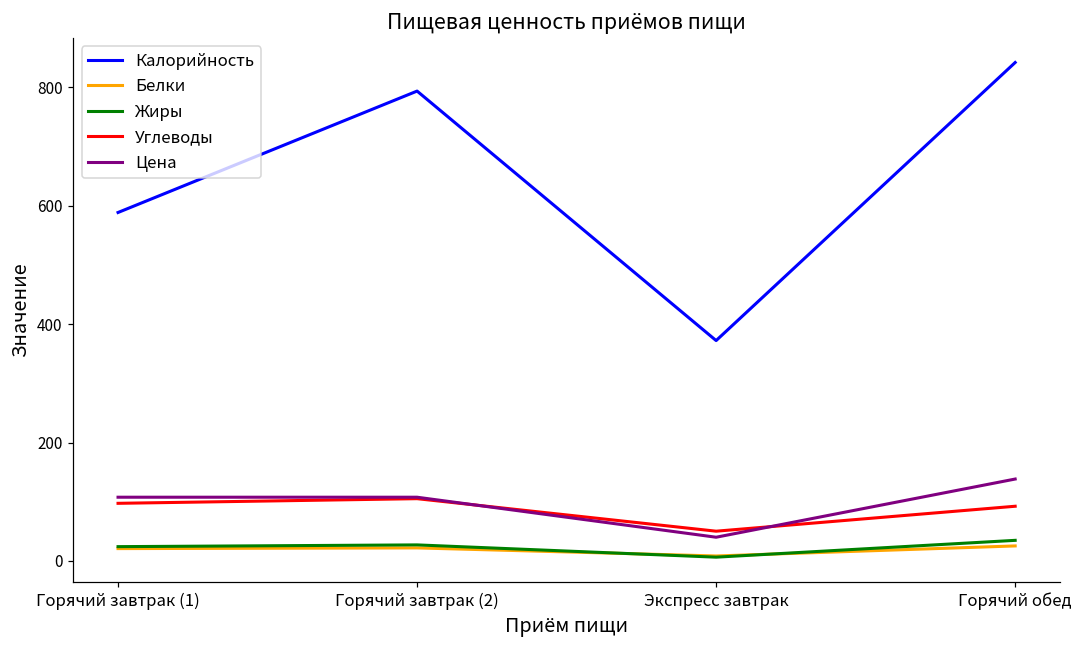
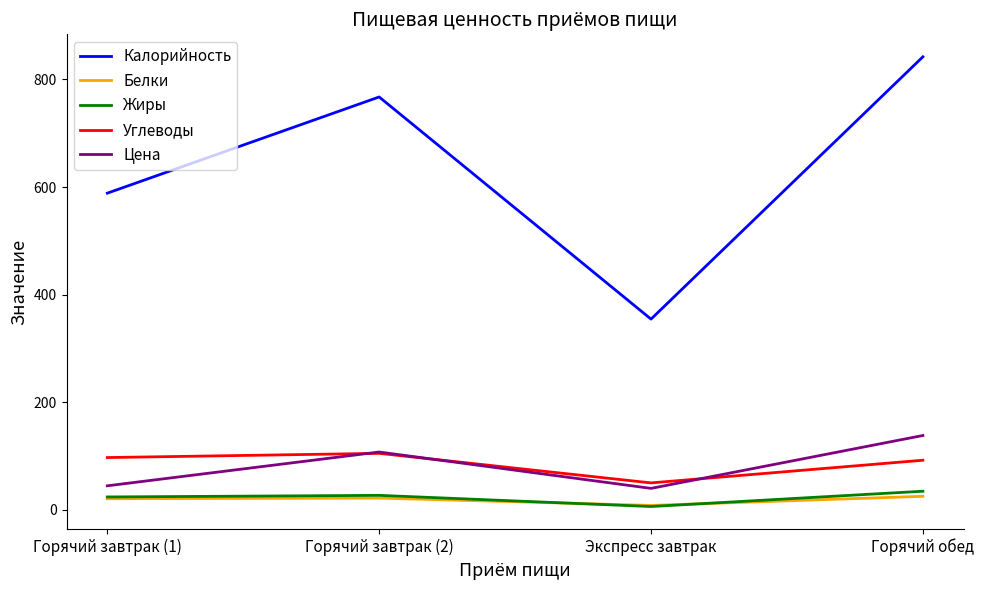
  {
    "Калорийность": {
      "Горячий завтрак (1)": 590,
-     "Горячий завтрак (2)": 790,
-     "Экспресс завтрак": 370,
+     "Горячий завтрак (2)": 770,
+     "Экспресс завтрак": 350,
      "Горячий обед": 840
    },
    "Белки": {
      "Горячий завтрак (2)": 20,
      "Горячий обед": 30
    },
    "Жиры": {
      "Горячий завтрак (2)": 30,
      "Горячий обед": 30
    },
    "Углеводы": {
      "Горячий завтрак (1)": 100,
      "Экспресс завтрак": 50,
      "Горячий обед": 90
    },
    "Цена": {
-     "Горячий завтрак (1)": 110,
+     "Горячий завтрак (1)": 40,
      "Экспресс завтрак": 40,
      "Горячий обед": 140
    }
  }
